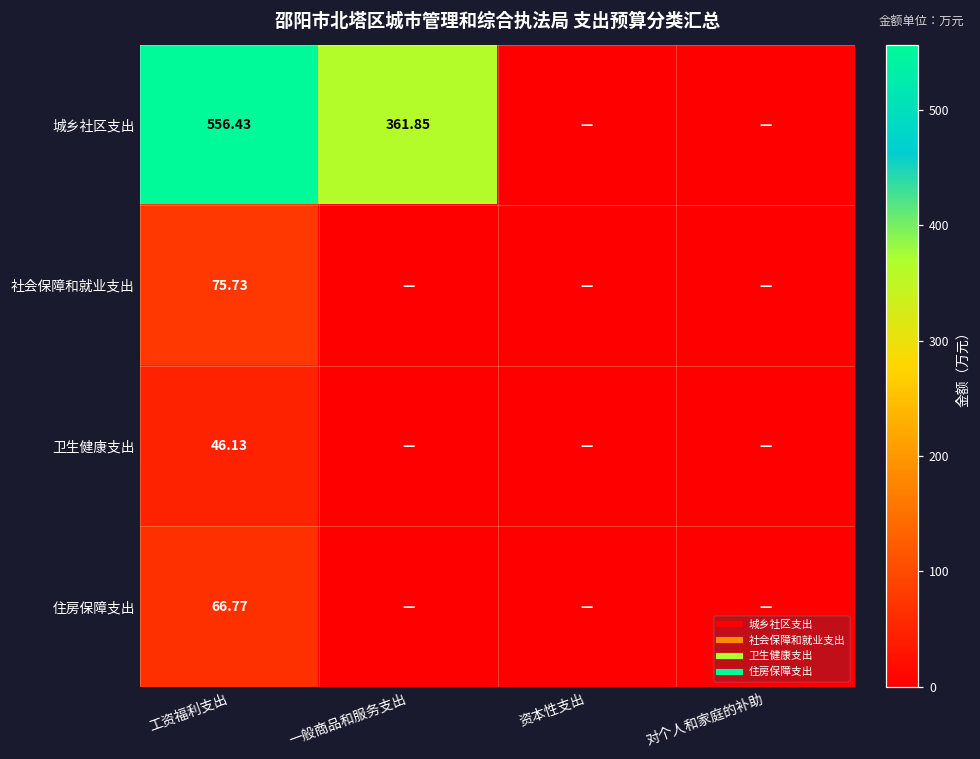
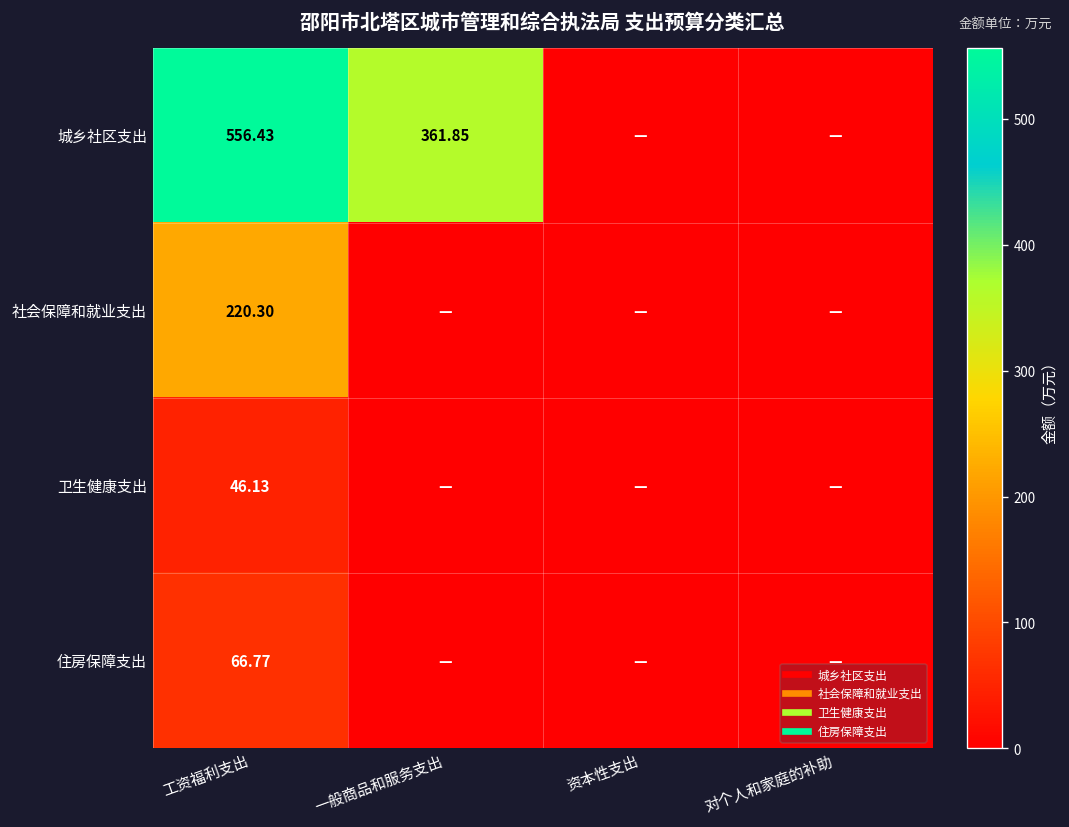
  {
    "城乡社区支出": {
      "工资福利支出": 556.43,
      "一般商品和服务支出": 361.85
    },
    "社会保障和就业支出": {
-     "工资福利支出": 75.73
+     "工资福利支出": 220.30
    },
    "卫生健康支出": {
      "工资福利支出": 46.13
    },
    "住房保障支出": {
      "工资福利支出": 66.77
    }
  }
